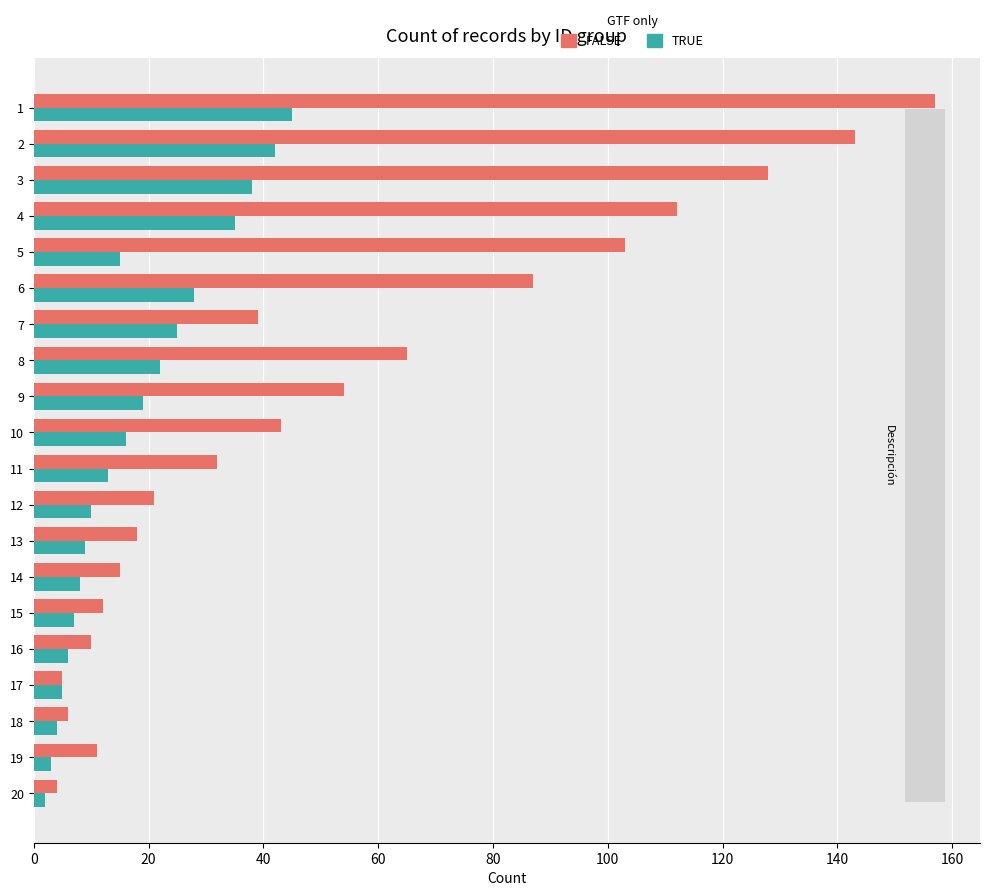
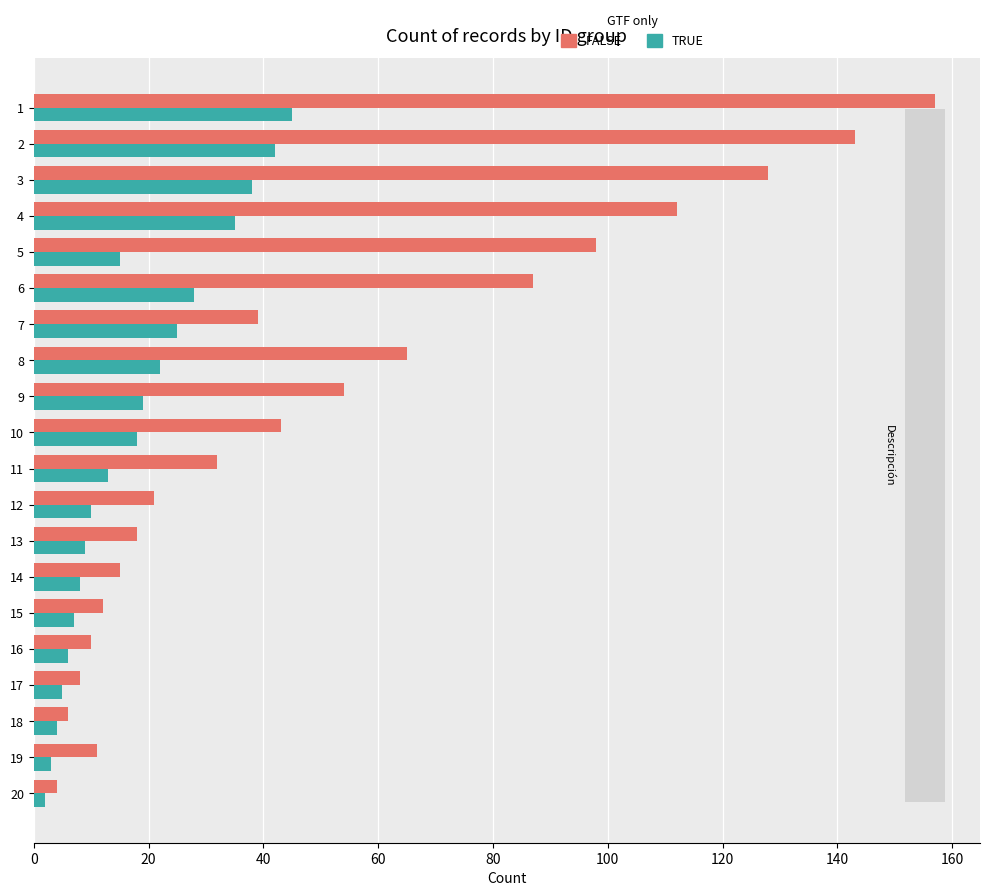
  {
    "FALSE": {
      "1": 157,
      "2": 143,
      "3": 128,
      "4": 112,
-     "5": 103,
+     "5": 98,
      "6": 87,
      "7": 39,
      "8": 65,
      "9": 54,
      "10": 43,
      "11": 32,
      "12": 21,
      "13": 18,
      "14": 15,
      "15": 12,
      "16": 10,
-     "17": 5,
+     "17": 8,
      "18": 6,
      "19": 11,
      "20": 4
    },
    "TRUE": {
      "1": 45,
      "2": 42,
      "3": 38,
      "4": 35,
      "5": 15,
      "6": 28,
      "7": 25,
      "8": 22,
      "9": 19,
-     "10": 16,
+     "10": 18,
      "11": 13,
      "12": 10,
      "13": 9,
      "14": 8,
      "15": 7,
      "16": 6,
      "17": 5,
      "18": 4,
      "19": 3,
      "20": 2
    }
  }
